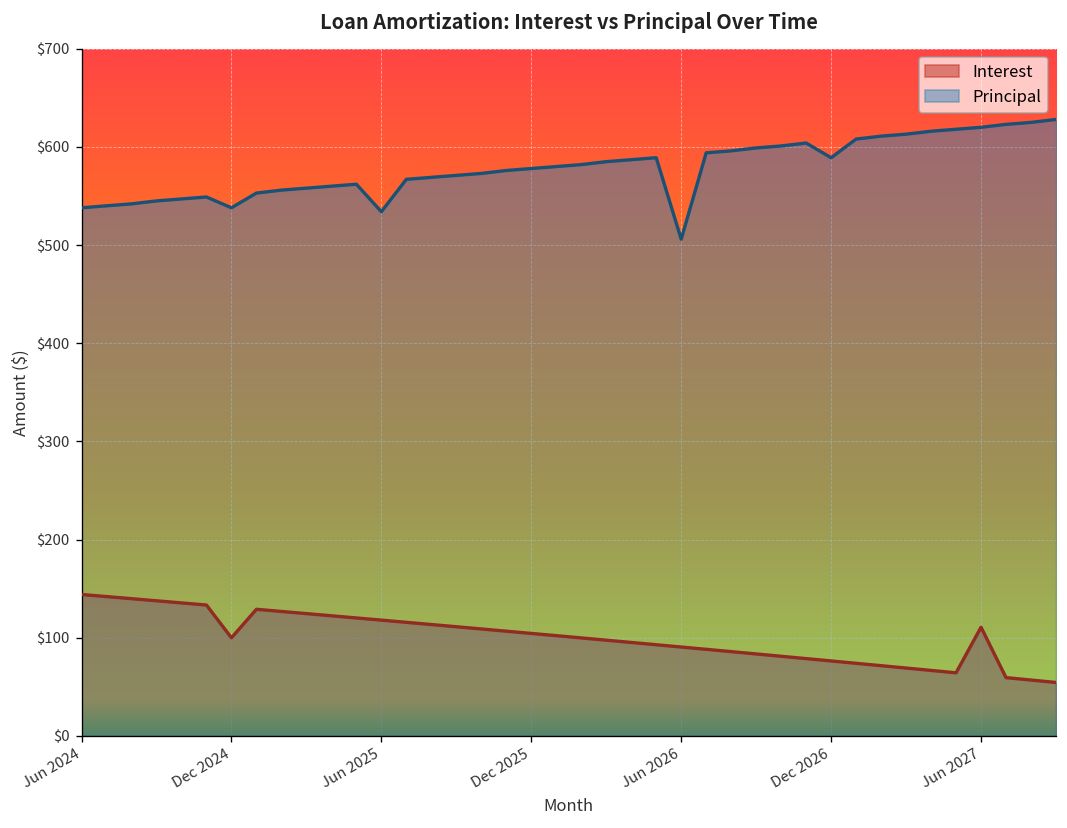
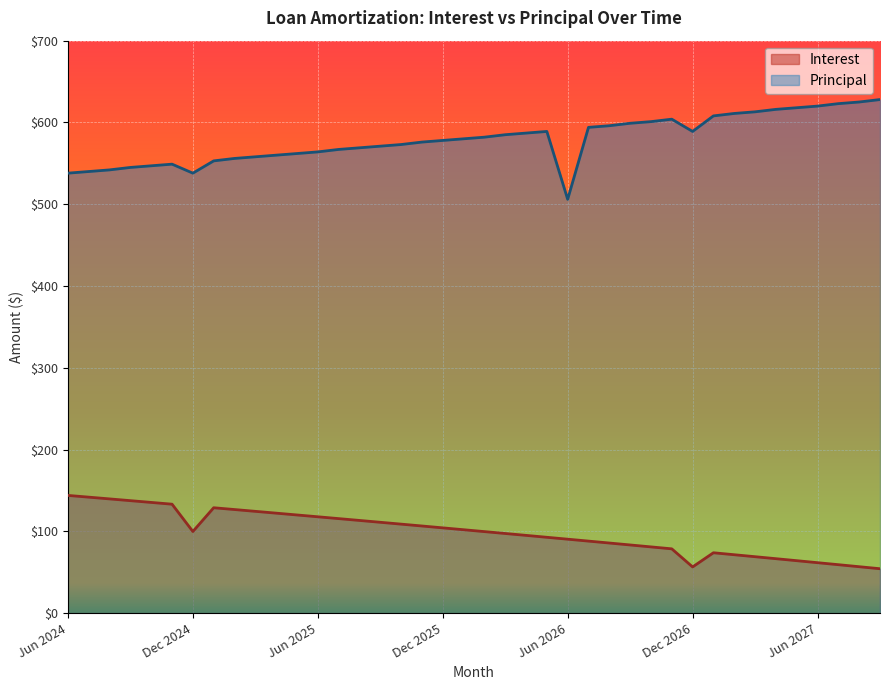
  {
    "Interest": {
      "Jun 2024": "$140",
      "Dec 2024": "$100",
      "Jun 2025": "$120",
      "Dec 2025": "$100",
      "Jun 2026": "$90",
-     "Dec 2026": "$80",
-     "Jun 2027": "$110"
+     "Dec 2026": "$60",
+     "Jun 2027": "$60"
    },
    "Principal": {
      "Jun 2024": "$540",
      "Dec 2024": "$540",
-     "Jun 2025": "$530",
+     "Jun 2025": "$560",
      "Dec 2025": "$580",
      "Jun 2026": "$510",
      "Dec 2026": "$590",
      "Jun 2027": "$620"
    }
  }
